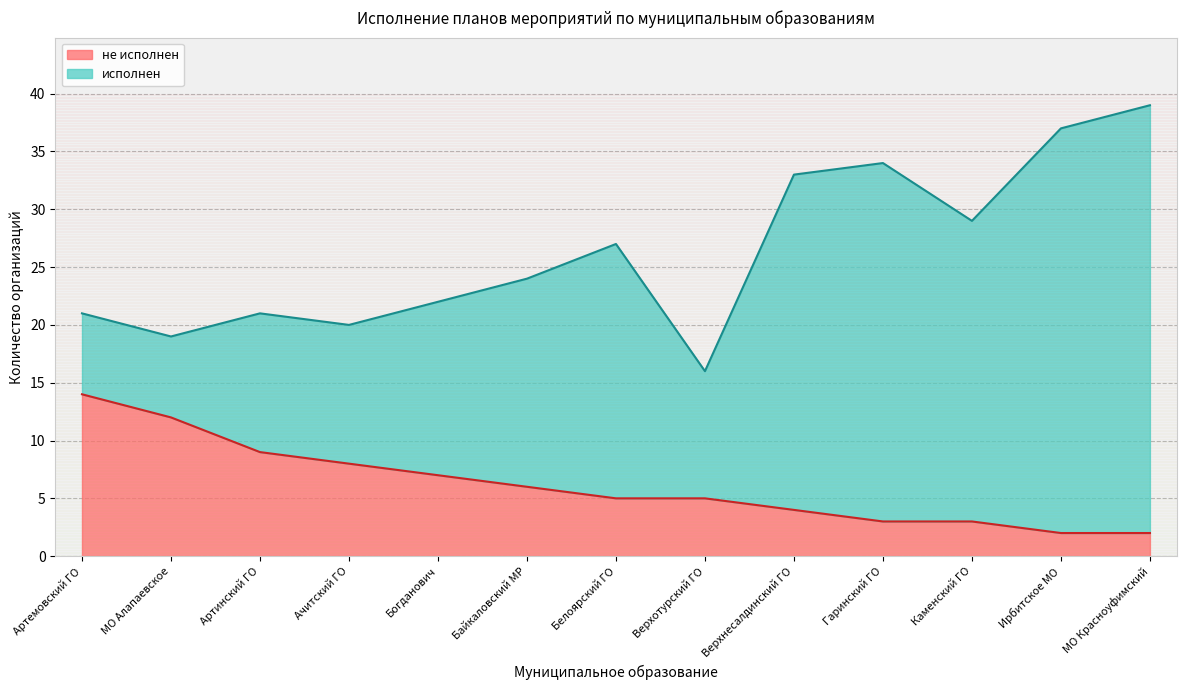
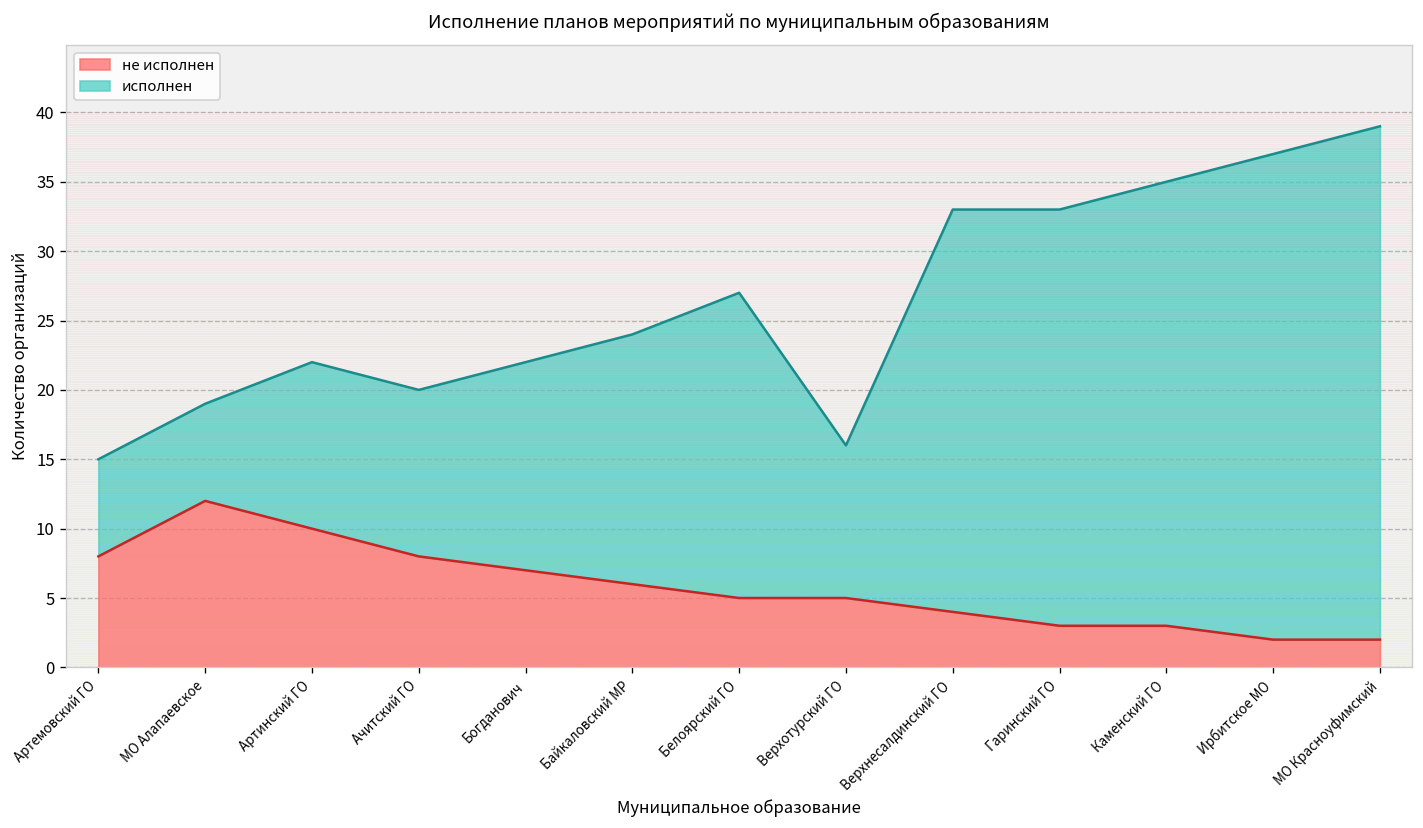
  {
    "не исполнен": {
-     "Артемовский ГО": 14,
+     "Артемовский ГО": 8,
      "МО Алапаевское": 12,
-     "Артинский ГО": 9,
+     "Артинский ГО": 10,
      "Ачитский ГО": 8,
      "Богданович": 7,
      "Байкаловский МР": 6,
      "Белоярский ГО": 5,
      "Верхотурский ГО": 5,
      "Верхнесалдинский ГО": 4,
      "Гаринский ГО": 3,
      "Каменский ГО": 3,
      "Ирбитское МО": 2,
      "МО Красноуфимский": 2
    },
    "исполнен": {
      "Артемовский ГО": 7,
      "МО Алапаевское": 7,
      "Артинский ГО": 12,
      "Ачитский ГО": 12,
      "Богданович": 15,
      "Байкаловский МР": 18,
      "Белоярский ГО": 22,
      "Верхотурский ГО": 11,
      "Верхнесалдинский ГО": 29,
-     "Гаринский ГО": 31,
-     "Каменский ГО": 26,
+     "Гаринский ГО": 30,
+     "Каменский ГО": 32,
      "Ирбитское МО": 35,
      "МО Красноуфимский": 37
    }
  }
